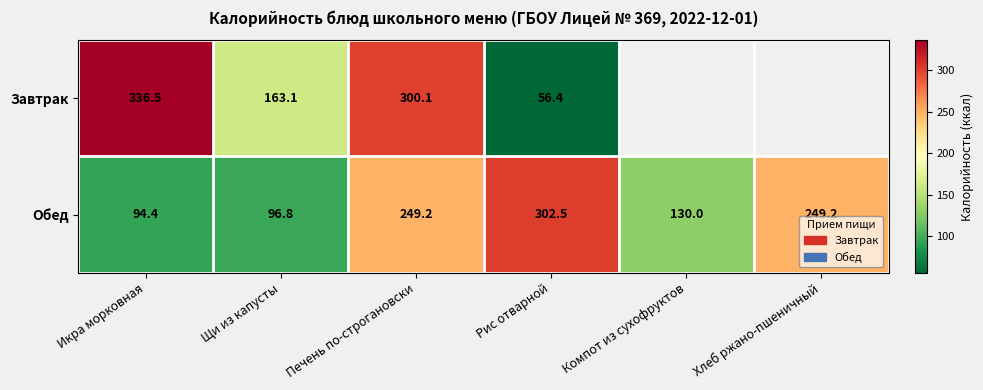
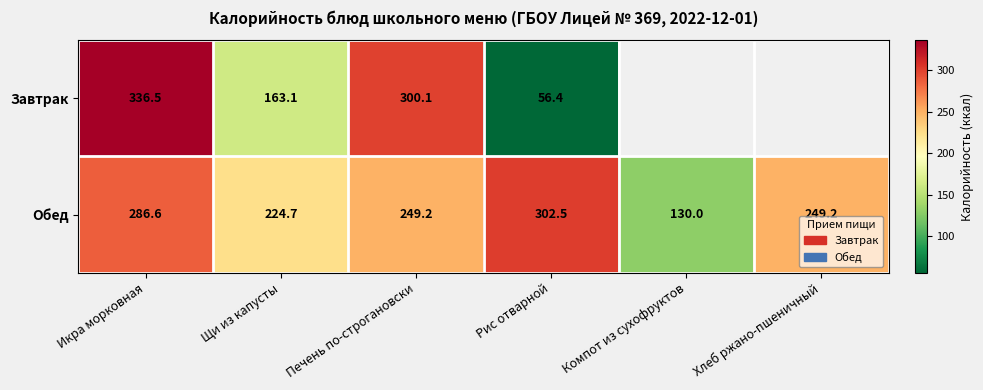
  {
    "Завтрак": {
      "Икра морковная": 336.5,
      "Щи из капусты": 163.1,
      "Печень по-строгановски": 300.1,
      "Рис отварной": 56.4
    },
    "Обед": {
-     "Икра морковная": 94.4,
-     "Щи из капусты": 96.8,
+     "Икра морковная": 286.6,
+     "Щи из капусты": 224.7,
      "Печень по-строгановски": 249.2,
      "Рис отварной": 302.5,
      "Компот из сухофруктов": 130.0
    }
  }
